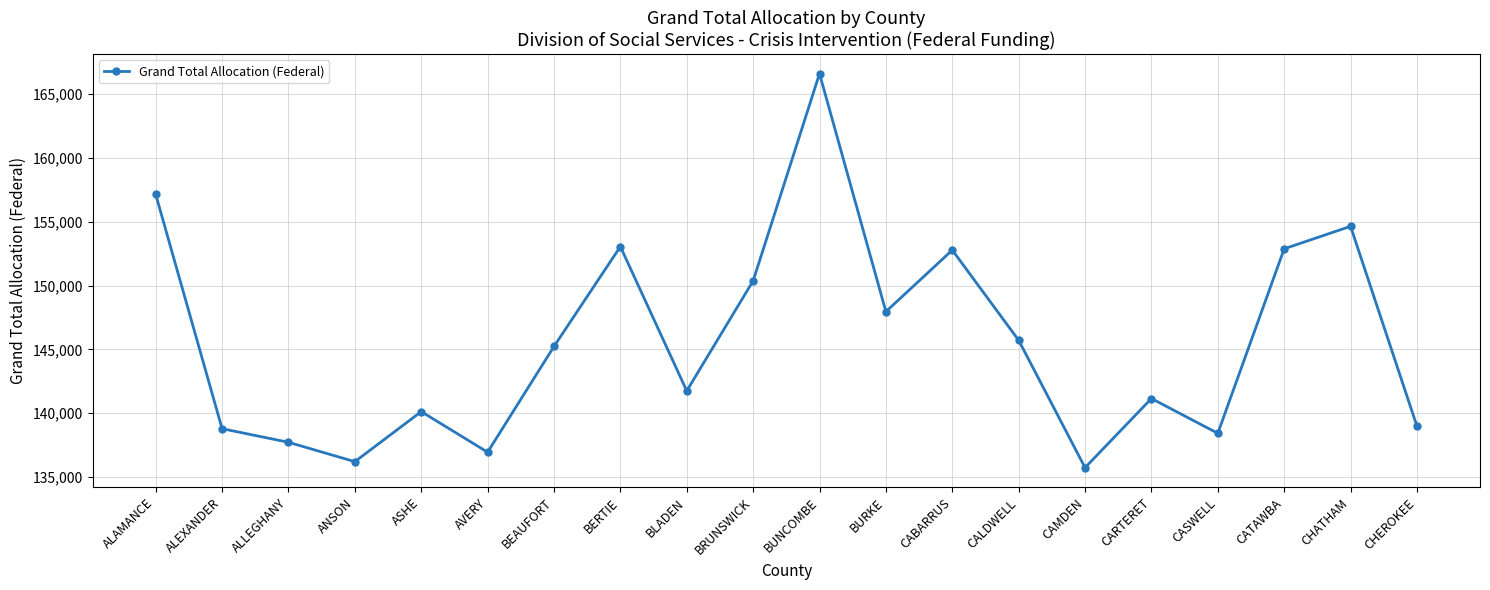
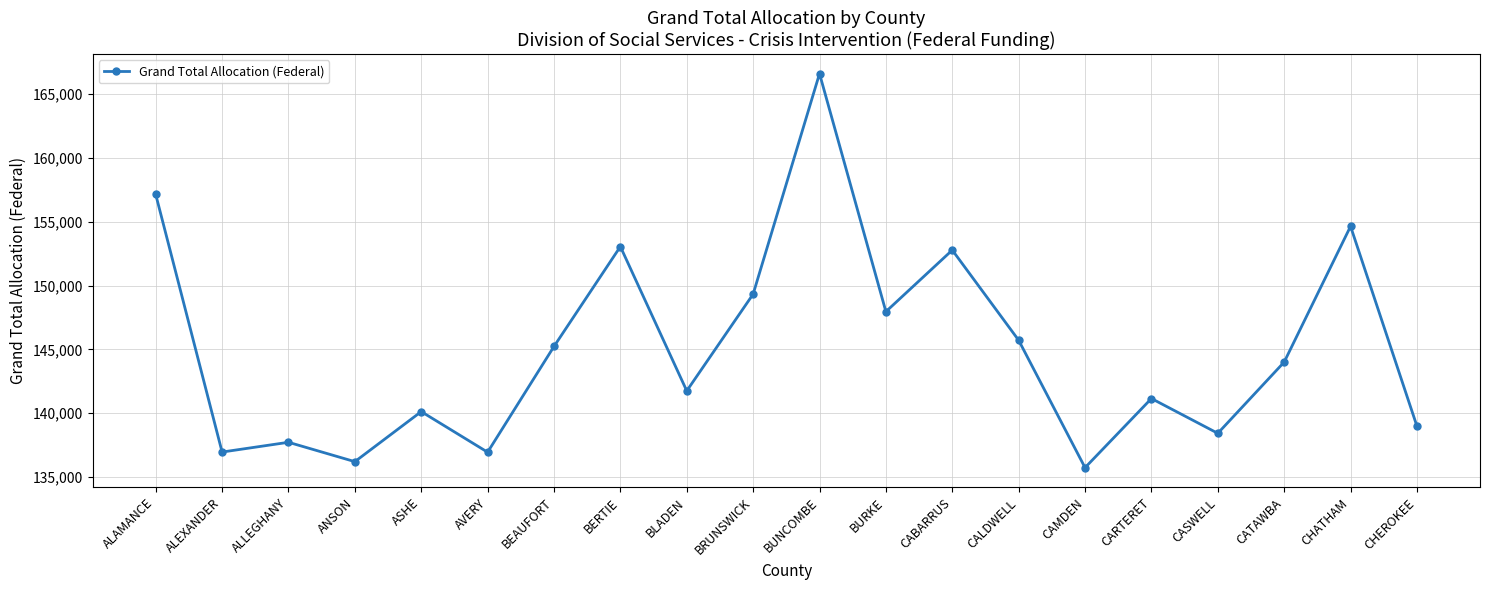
  {
    "ALAMANCE": "157,100",
-   "ALEXANDER": "138,800",
+   "ALEXANDER": "137,000",
    "ALLEGHANY": "137,700",
    "ANSON": "136,200",
    "ASHE": "140,100",
    "AVERY": "136,900",
    "BEAUFORT": "145,200",
    "BERTIE": "153,100",
    "BLADEN": "141,800",
-   "BRUNSWICK": "150,400",
+   "BRUNSWICK": "149,300",
    "BUNCOMBE": "166,600",
    "BURKE": "148,000",
    "CABARRUS": "152,800",
    "CALDWELL": "145,700",
    "CAMDEN": "135,700",
    "CARTERET": "141,200",
    "CASWELL": "138,400",
-   "CATAWBA": "152,900",
+   "CATAWBA": "144,000",
    "CHATHAM": "154,600",
    "CHEROKEE": "139,000"
  }
